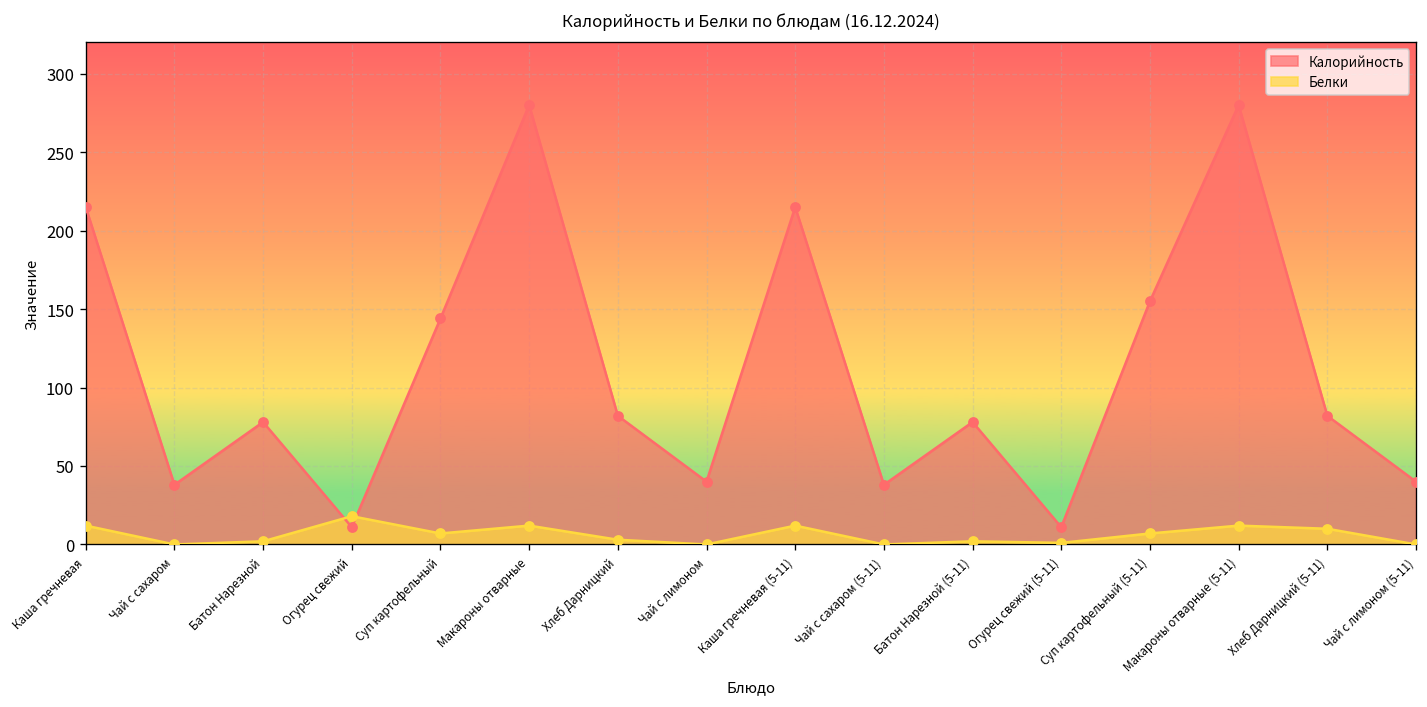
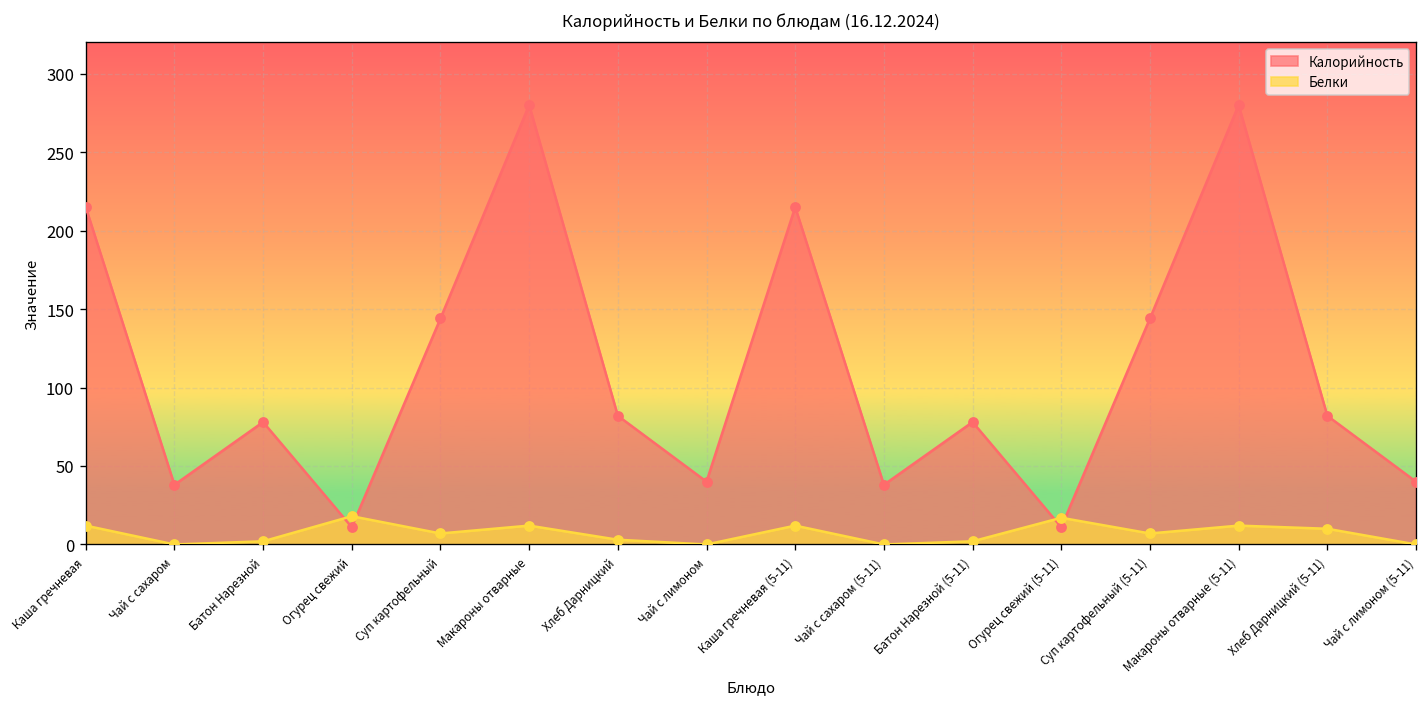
  {
    "Калорийность": {
      "Каша гречневая": 215,
      "Чай с сахаром": 38,
      "Батон Нарезной": 78,
      "Огурец свежий": 11,
      "Суп картофельный": 144,
      "Макароны отварные": 280,
      "Хлеб Дарницкий": 82,
      "Чай с лимоном": 40,
      "Каша гречневая (5-11)": 215,
      "Чай с сахаром (5-11)": 38,
      "Батон Нарезной (5-11)": 78,
      "Огурец свежий (5-11)": 11,
-     "Суп картофельный (5-11)": 155,
+     "Суп картофельный (5-11)": 144,
      "Макароны отварные (5-11)": 280,
      "Хлеб Дарницкий (5-11)": 82,
      "Чай с лимоном (5-11)": 40
    },
    "Белки": {
      "Каша гречневая": 12,
      "Чай с сахаром": 0,
      "Батон Нарезной": 2,
      "Огурец свежий": 18,
      "Суп картофельный": 7,
      "Макароны отварные": 12,
      "Хлеб Дарницкий": 3,
      "Чай с лимоном": 0,
      "Каша гречневая (5-11)": 12,
      "Чай с сахаром (5-11)": 0,
      "Батон Нарезной (5-11)": 2,
-     "Огурец свежий (5-11)": 1,
+     "Огурец свежий (5-11)": 17,
      "Суп картофельный (5-11)": 7,
      "Макароны отварные (5-11)": 12,
      "Хлеб Дарницкий (5-11)": 10,
      "Чай с лимоном (5-11)": 0
    }
  }
